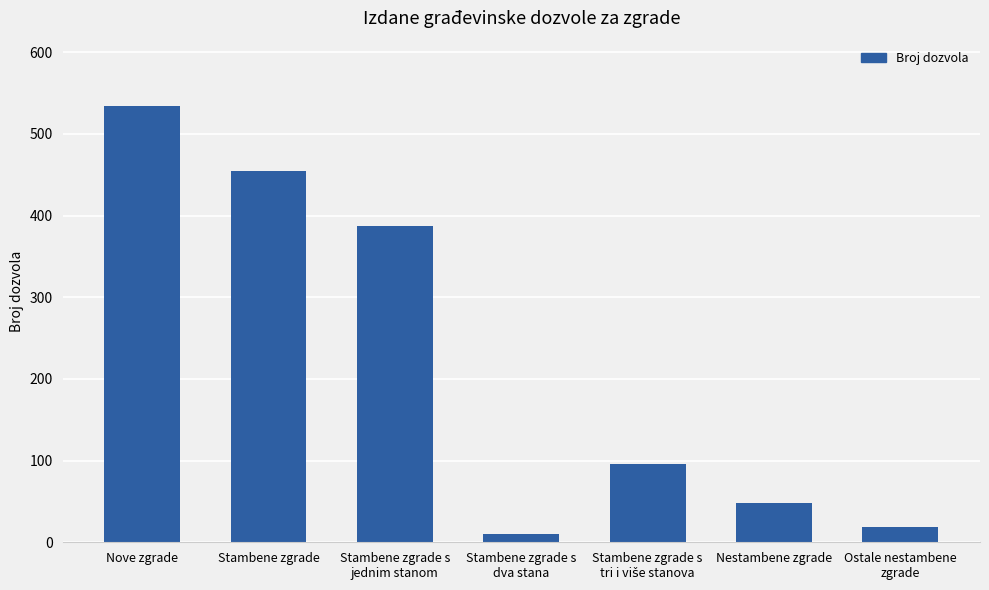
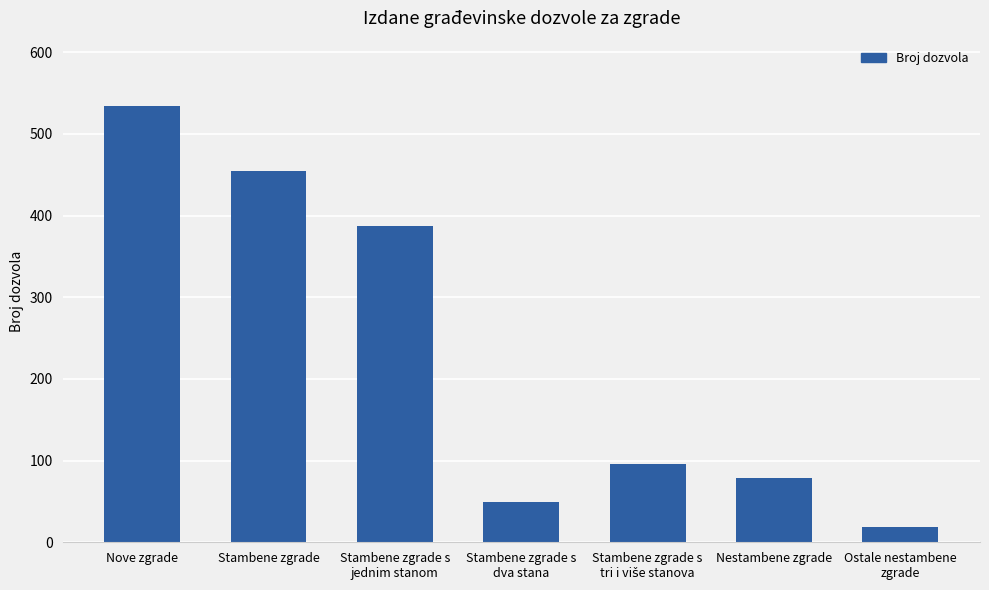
  {
    "Nove zgrade": 530,
    "Stambene zgrade": 460,
    "Stambene zgrade s jednim stanom": 390,
-   "Stambene zgrade s dva stana": 10,
+   "Stambene zgrade s dva stana": 50,
    "Stambene zgrade s tri i više stanova": 100,
-   "Nestambene zgrade": 50,
+   "Nestambene zgrade": 80,
    "Ostale nestambene zgrade": 20
  }
